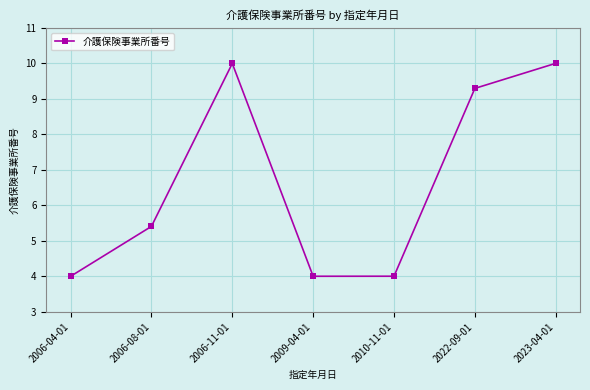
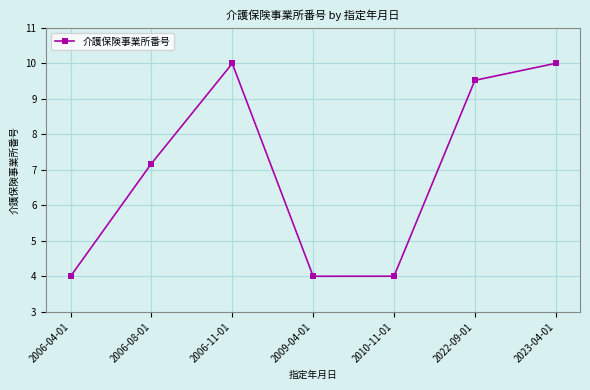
  {
    "2006-04-01": 4.0,
-   "2006-08-01": 5.4,
+   "2006-08-01": 7.2,
    "2006-11-01": 10.0,
    "2009-04-01": 4.0,
    "2010-11-01": 4.0,
-   "2022-09-01": 9.3,
+   "2022-09-01": 9.5,
    "2023-04-01": 10.0
  }
